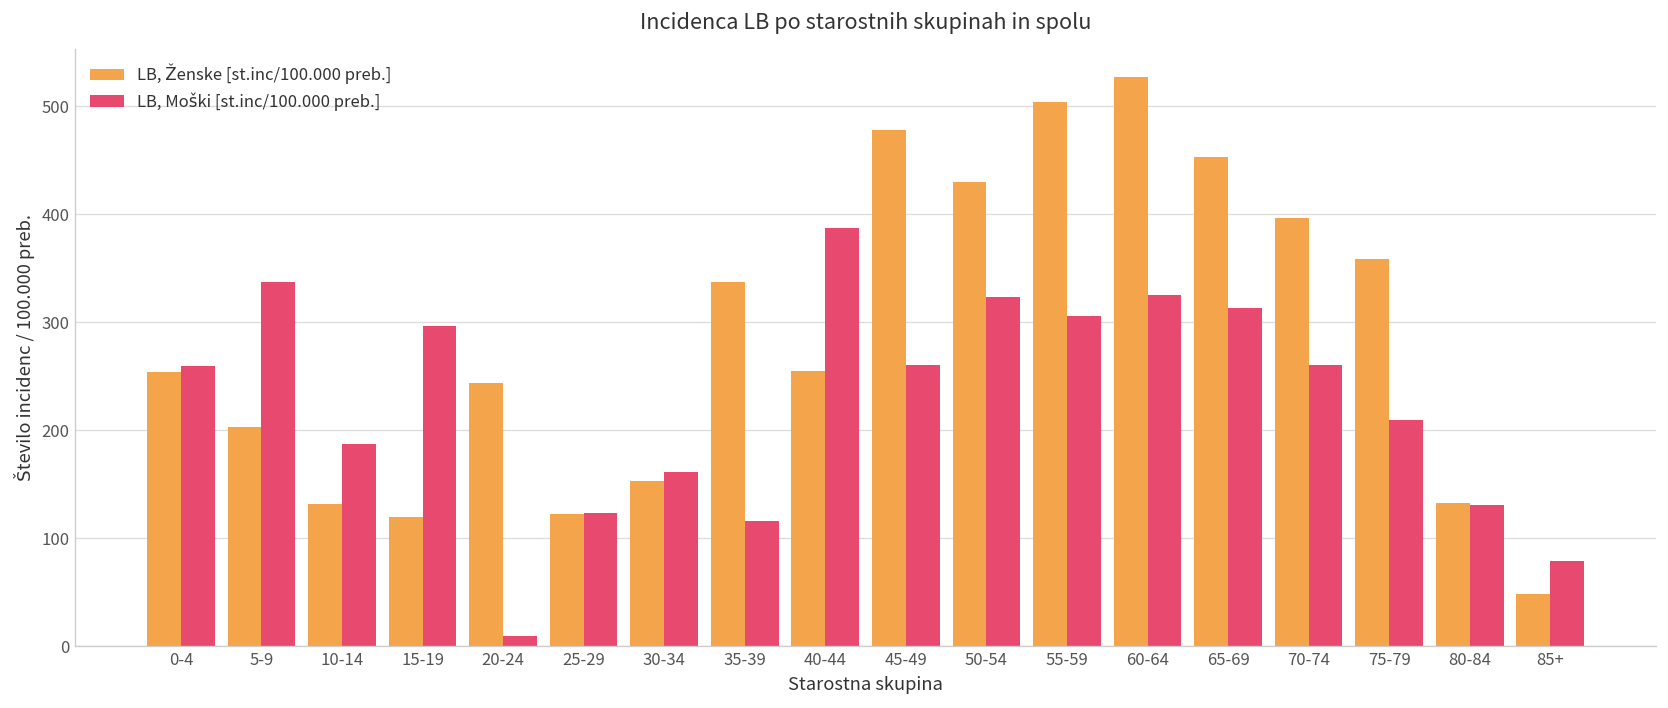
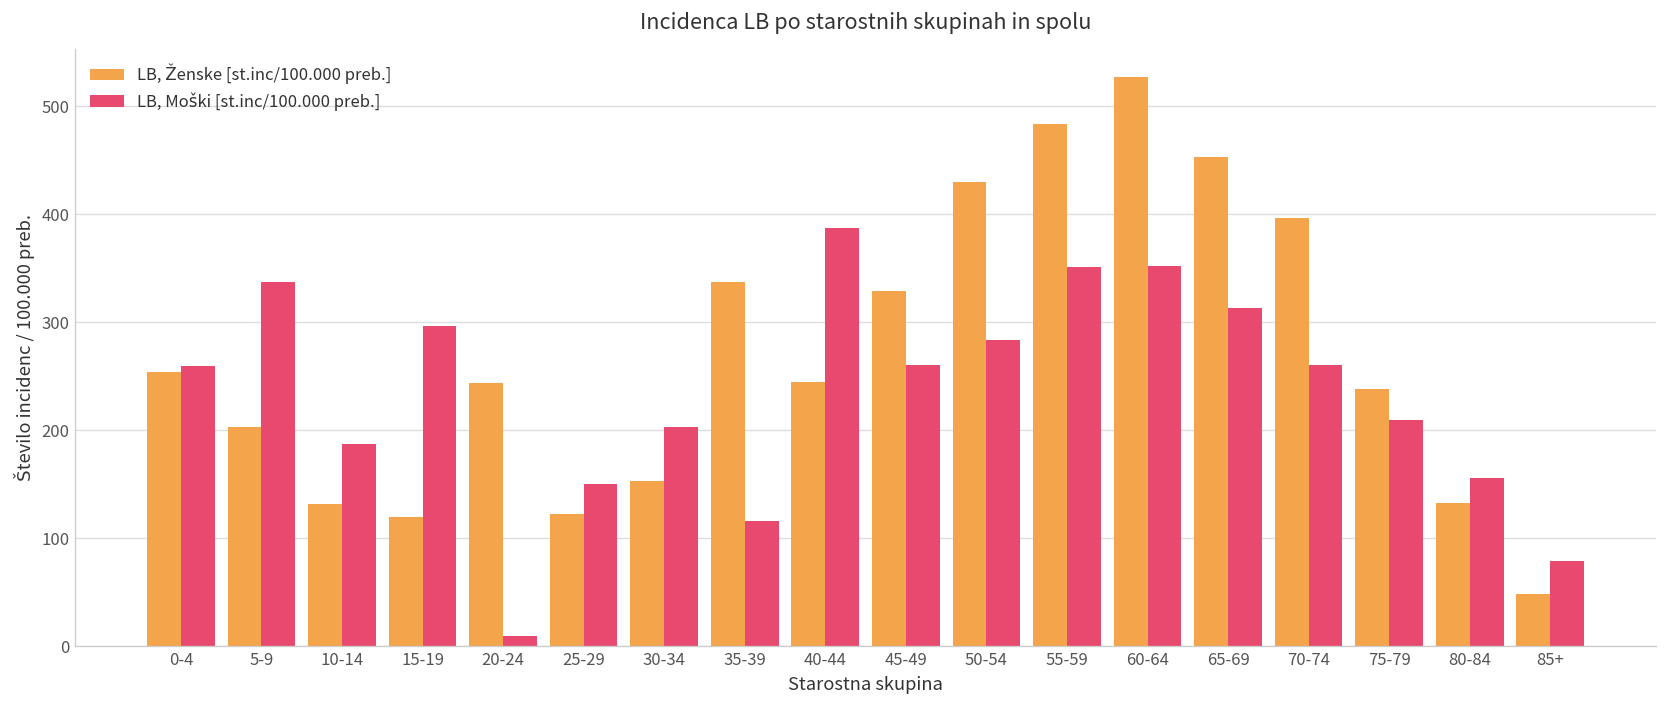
  {
    "LB, Ženske [st.inc/100.000 preb.]": {
      "0-4": 250,
      "5-9": 200,
      "10-14": 130,
      "15-19": 120,
      "20-24": 240,
      "25-29": 120,
      "30-34": 150,
      "35-39": 340,
-     "40-44": 250,
-     "45-49": 480,
+     "40-44": 240,
+     "45-49": 330,
      "50-54": 430,
-     "55-59": 500,
+     "55-59": 480,
      "60-64": 530,
      "65-69": 450,
      "70-74": 400,
-     "75-79": 360,
+     "75-79": 240,
      "80-84": 130,
      "85+": 50
    },
    "LB, Moški [st.inc/100.000 preb.]": {
      "0-4": 260,
      "5-9": 340,
      "10-14": 190,
      "15-19": 300,
      "20-24": 10,
-     "25-29": 120,
-     "30-34": 160,
+     "25-29": 150,
+     "30-34": 200,
      "35-39": 120,
      "40-44": 390,
      "45-49": 260,
-     "50-54": 320,
-     "55-59": 310,
-     "60-64": 320,
+     "50-54": 280,
+     "55-59": 350,
+     "60-64": 350,
      "65-69": 310,
      "70-74": 260,
      "75-79": 210,
-     "80-84": 130,
+     "80-84": 160,
      "85+": 80
    }
  }
